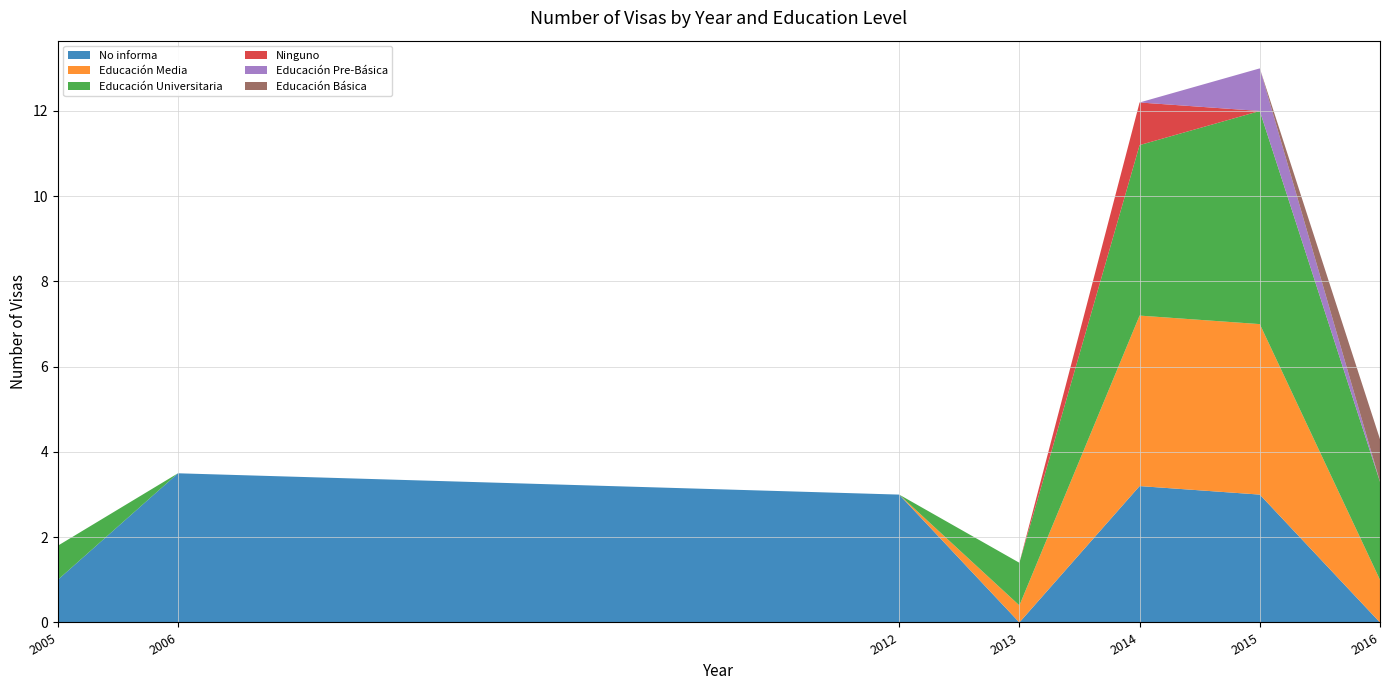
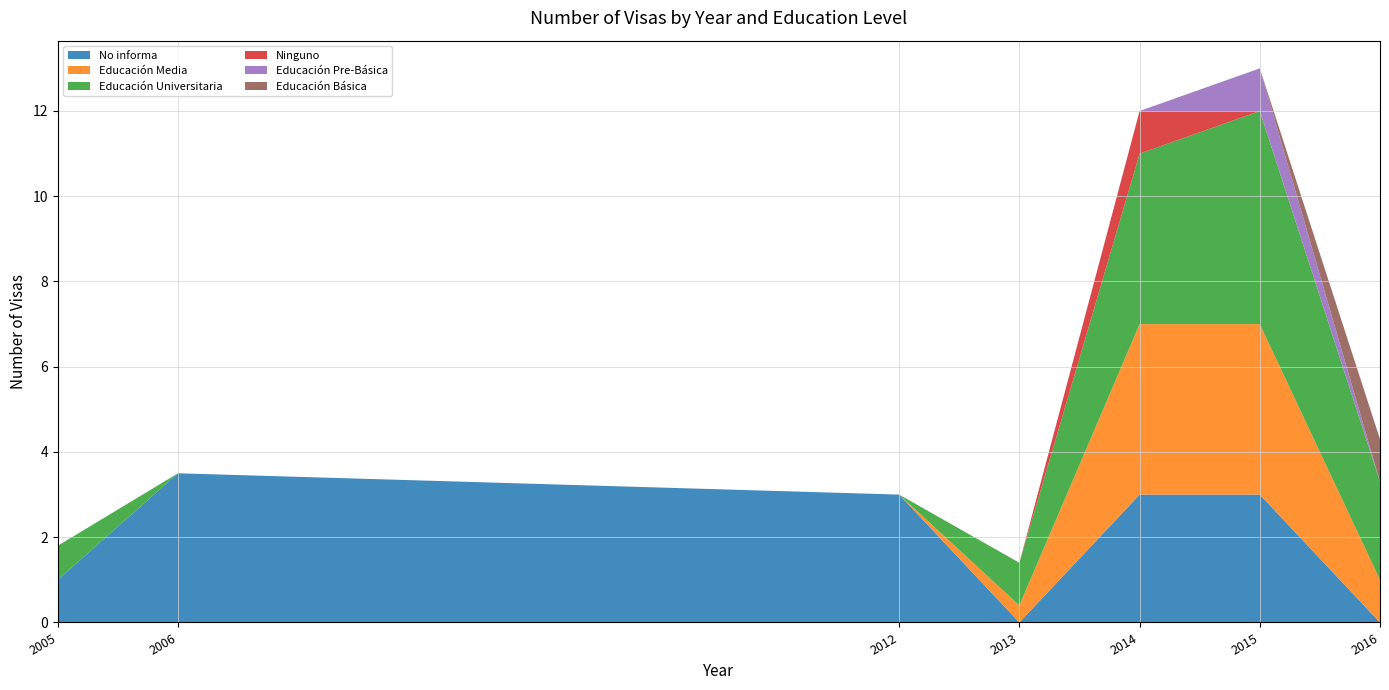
  {
    "No informa": {
      "2013": 0.0,
-     "2014": 3.2,
+     "2014": 3.0,
      "2015": 3.0,
      "2016": 0.0
    },
    "Educación Universitaria": {
      "2014": 4.0
    },
    "Educación Básica": {
      "2016": 1.0
    }
  }
